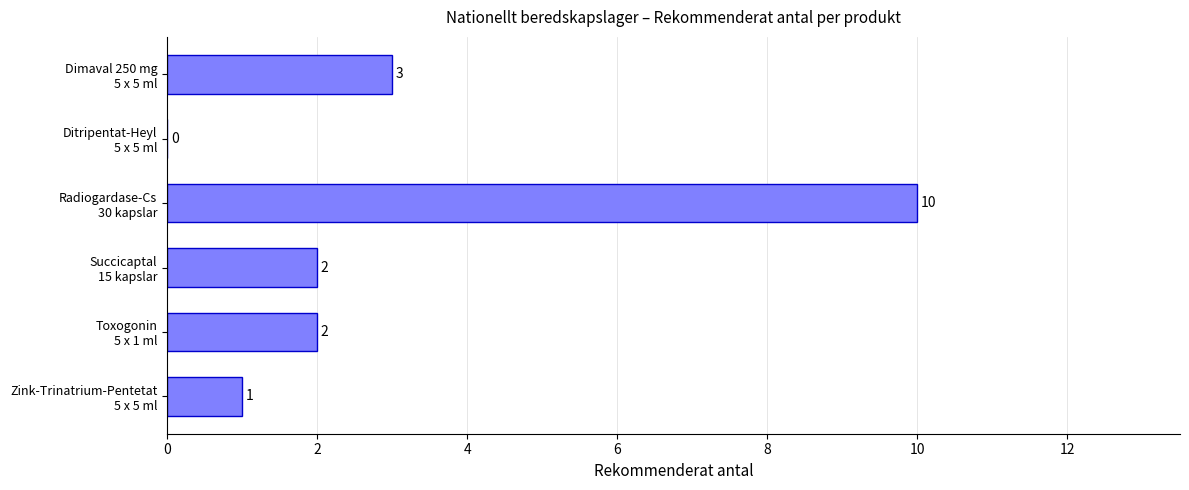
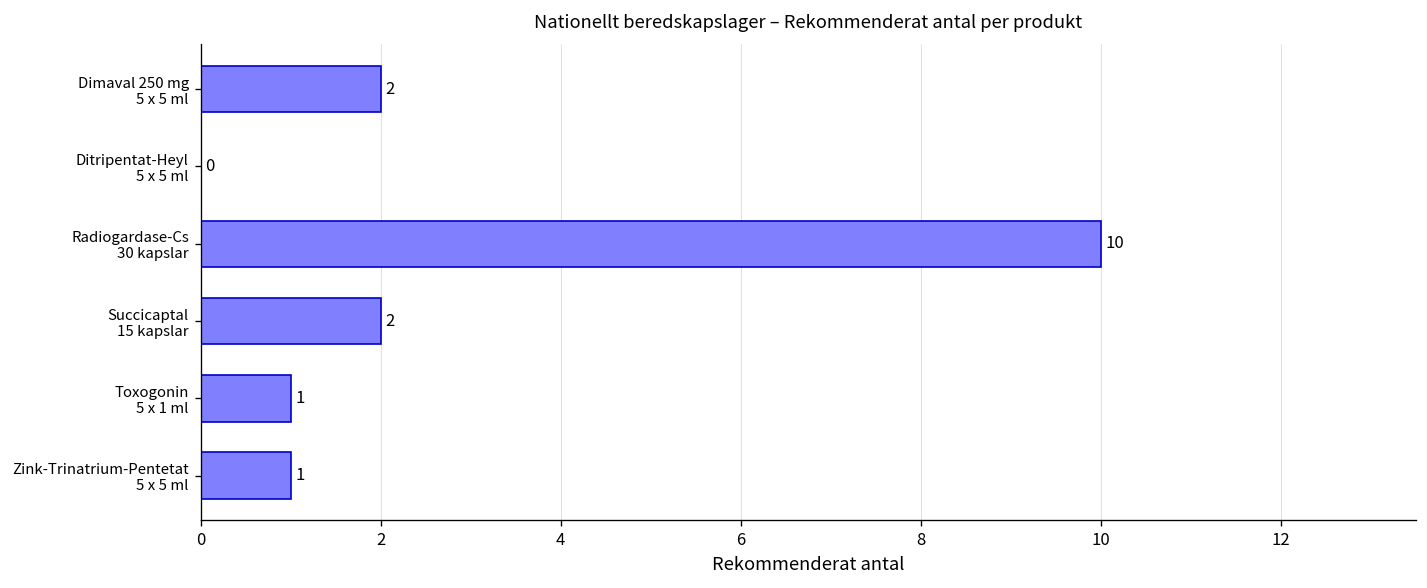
  {
-   "Dimaval 250 mg 5 x 5 ml": 3,
+   "Dimaval 250 mg 5 x 5 ml": 2,
    "Ditripentat-Heyl 5 x 5 ml": 0,
    "Radiogardase-Cs 30 kapslar": 10,
    "Succicaptal 15 kapslar": 2,
-   "Toxogonin 5 x 1 ml": 2,
+   "Toxogonin 5 x 1 ml": 1,
    "Zink-Trinatrium-Pentetat 5 x 5 ml": 1
  }
